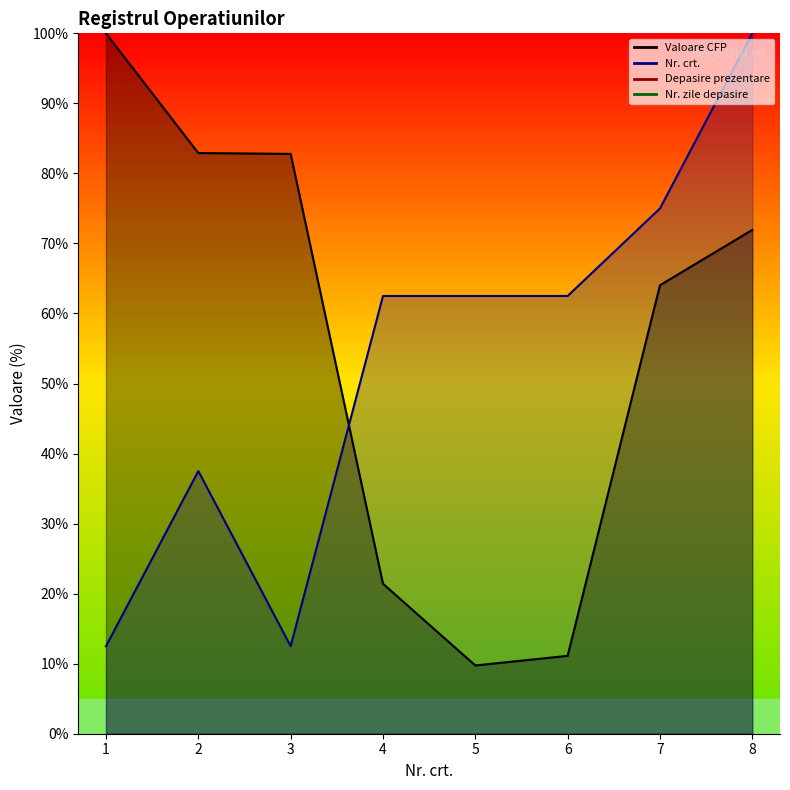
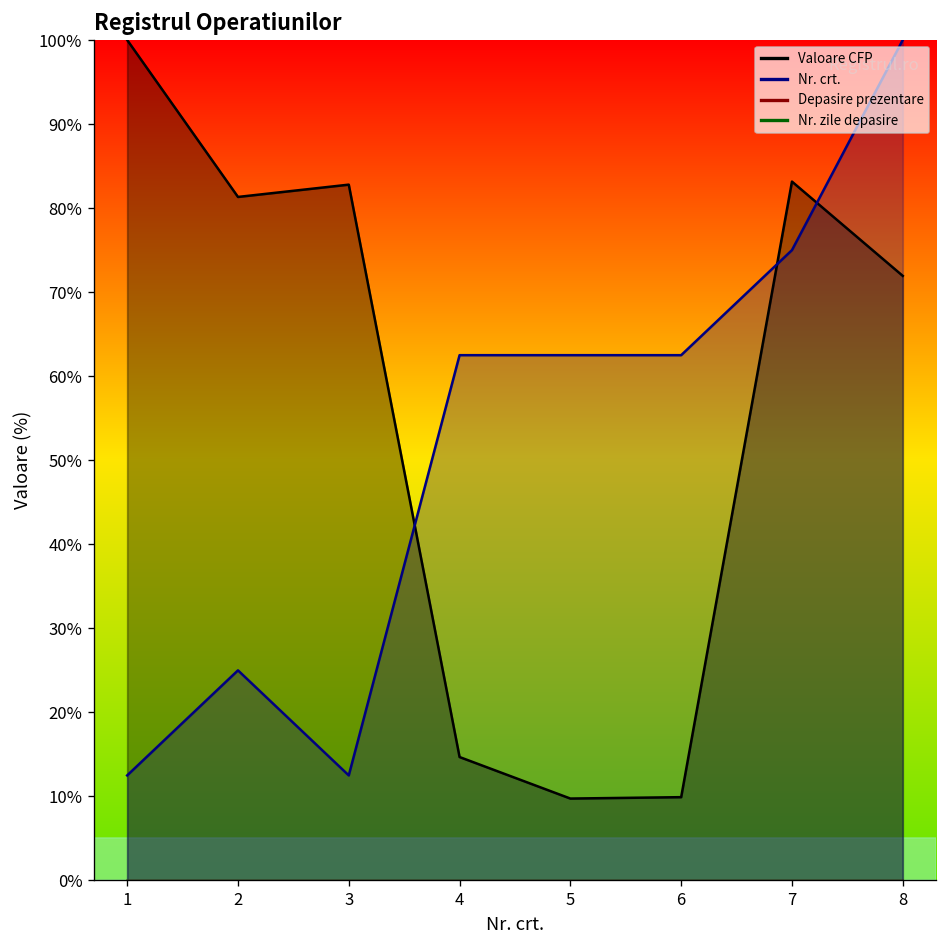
  {
    "Valoare CFP": {
      "1": "100%",
-     "2": "83%",
+     "2": "81%",
      "3": "83%",
-     "4": "21%",
+     "4": "15%",
      "5": "10%",
-     "6": "11%",
-     "7": "64%",
+     "6": "10%",
+     "7": "83%",
      "8": "72%"
    },
    "Nr. crt.": {
      "1": "13%",
-     "2": "38%",
+     "2": "25%",
      "3": "13%",
      "4": "63%",
      "5": "63%",
      "6": "63%",
      "7": "75%",
      "8": "100%"
    }
  }
